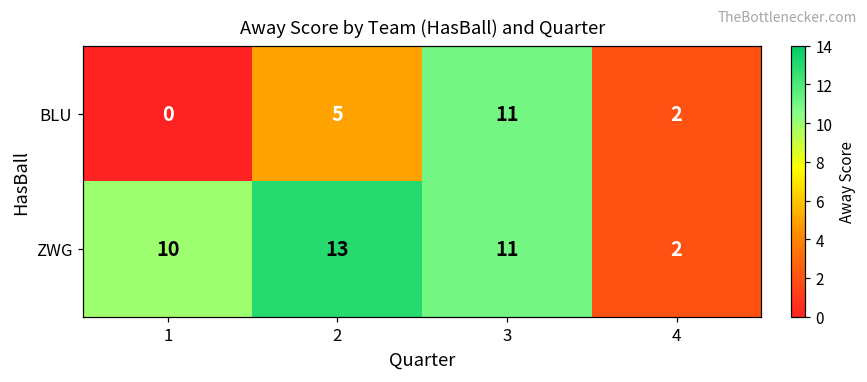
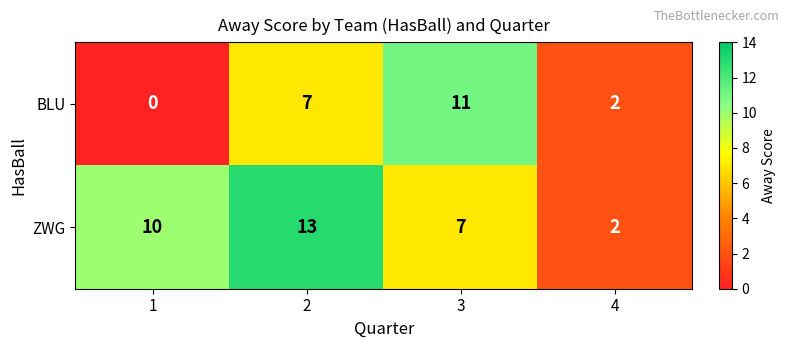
  {
    "BLU": {
      "1": 0,
-     "2": 5,
+     "2": 7,
      "3": 11,
      "4": 2
    },
    "ZWG": {
      "1": 10,
      "2": 13,
-     "3": 11,
+     "3": 7,
      "4": 2
    }
  }
